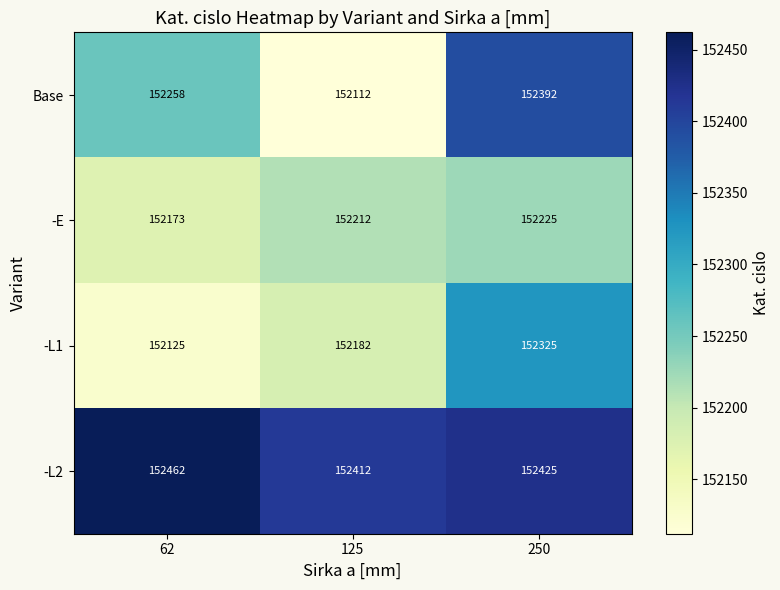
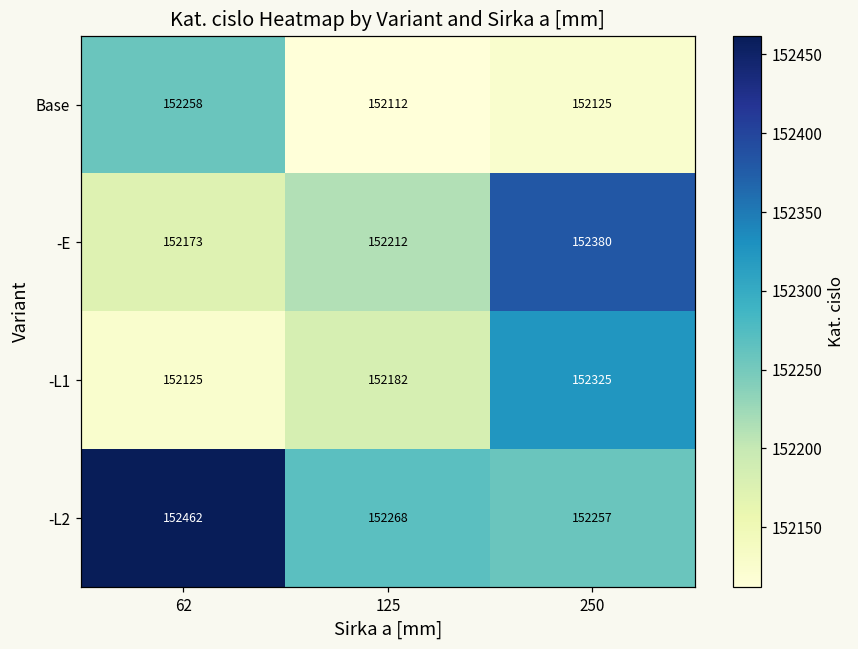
  {
    "Base": {
      "62": 152258,
      "125": 152112,
-     "250": 152392
+     "250": 152125
    },
    "-E": {
      "62": 152173,
      "125": 152212,
-     "250": 152225
+     "250": 152380
    },
    "-L1": {
      "62": 152125,
      "125": 152182,
      "250": 152325
    },
    "-L2": {
      "62": 152462,
-     "125": 152412,
-     "250": 152425
+     "125": 152268,
+     "250": 152257
    }
  }
